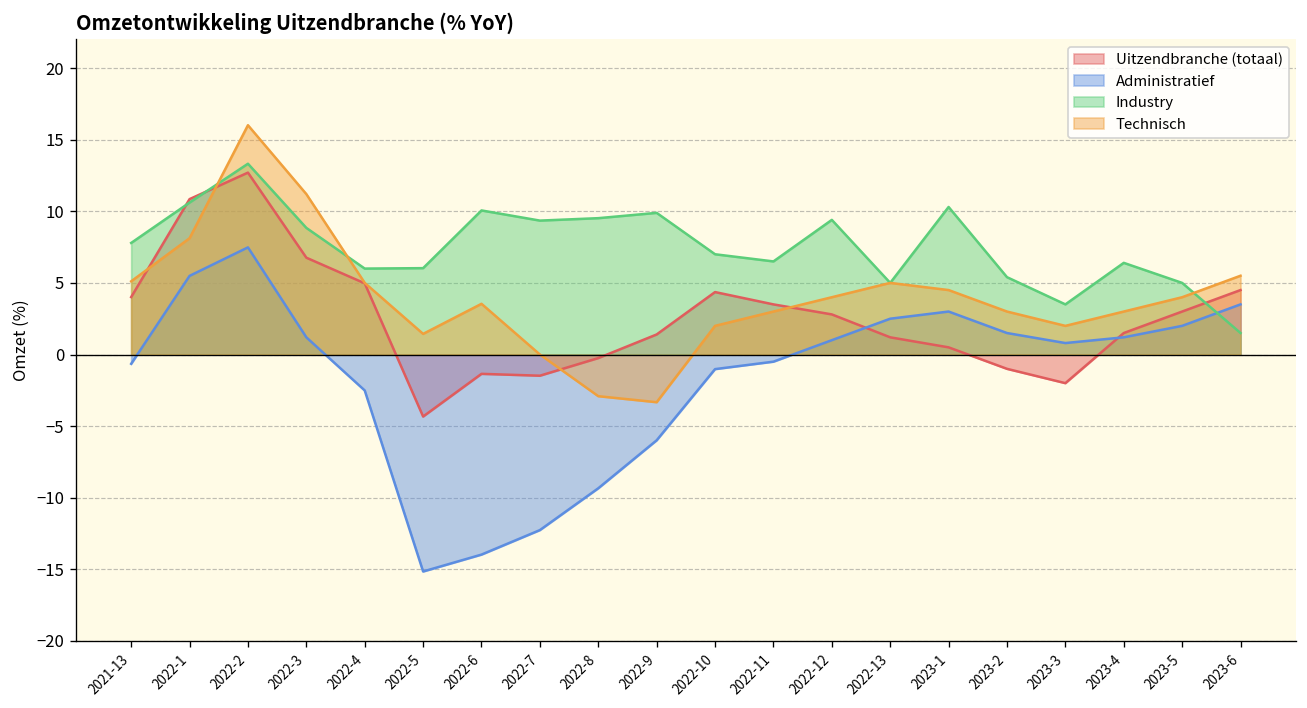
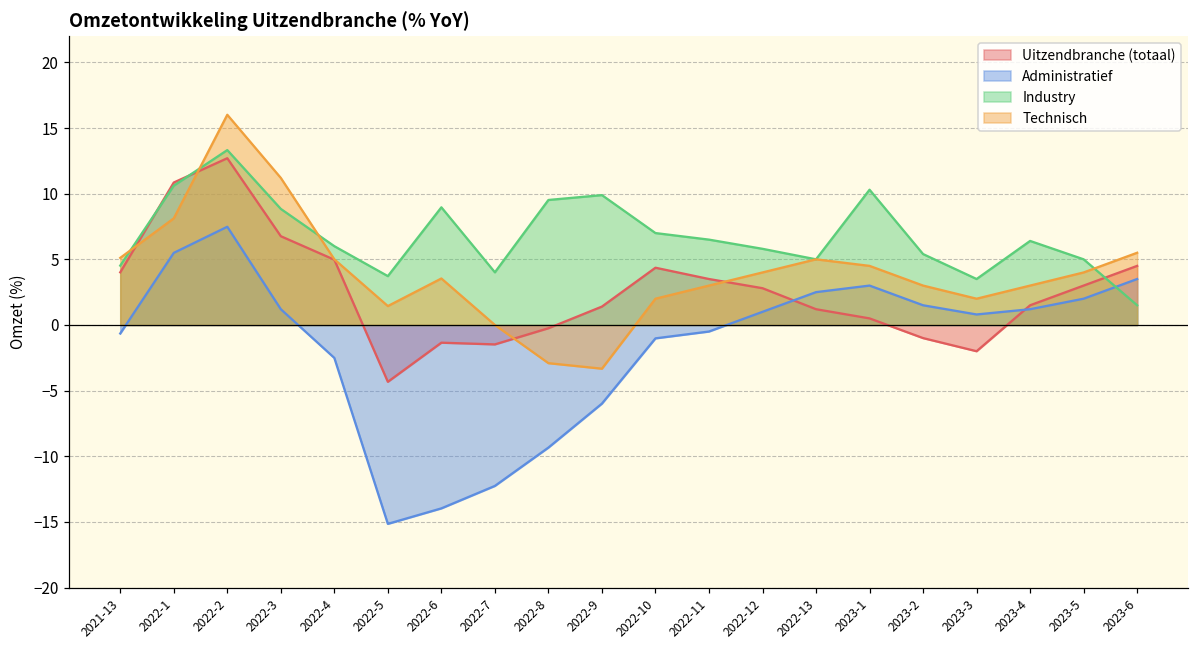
  {
    "Industry": {
-     "2021-13": 7.8,
+     "2021-13": 4.5,
      "2022-1": 10.6,
      "2022-2": 13.3,
      "2022-3": 8.8,
      "2022-4": 6.0,
-     "2022-5": 6.0,
-     "2022-6": 10.1,
-     "2022-7": 9.4,
+     "2022-5": 3.7,
+     "2022-6": 9.0,
+     "2022-7": 4.0,
      "2022-8": 9.5,
      "2022-9": 9.9,
      "2022-10": 7.0,
      "2022-11": 6.5,
-     "2022-12": 9.4,
+     "2022-12": 5.8,
      "2023-1": 10.3,
      "2023-2": 5.4,
      "2023-3": 3.5,
      "2023-4": 6.4,
      "2023-5": 5.0,
      "2023-6": 1.5
    }
  }
